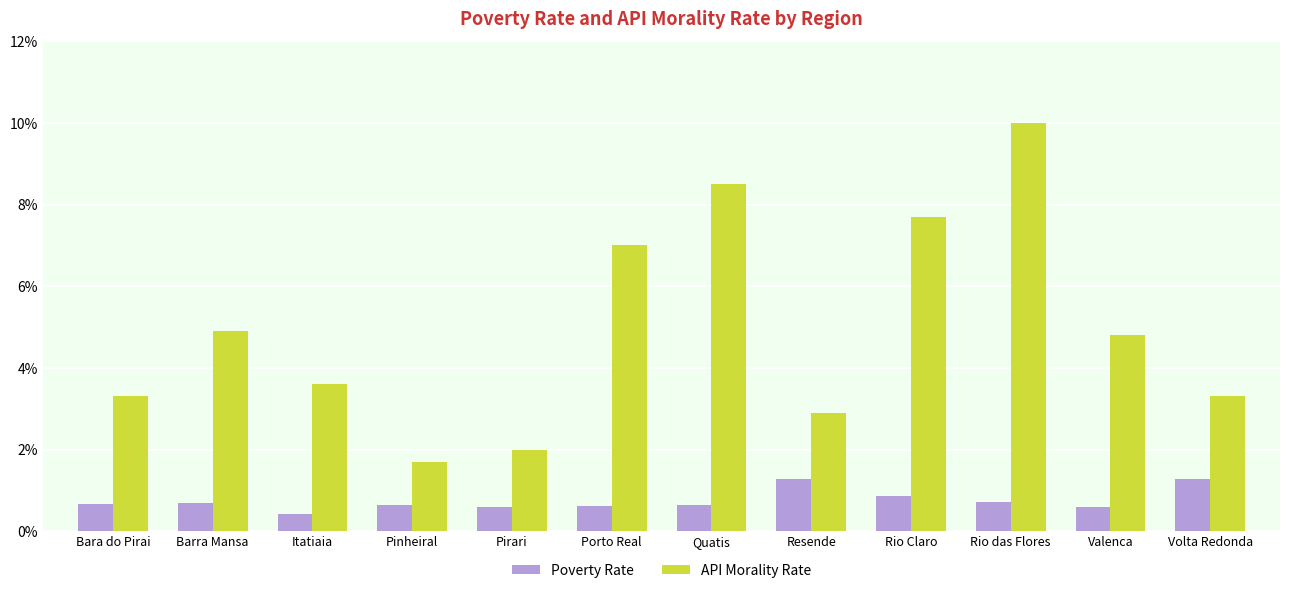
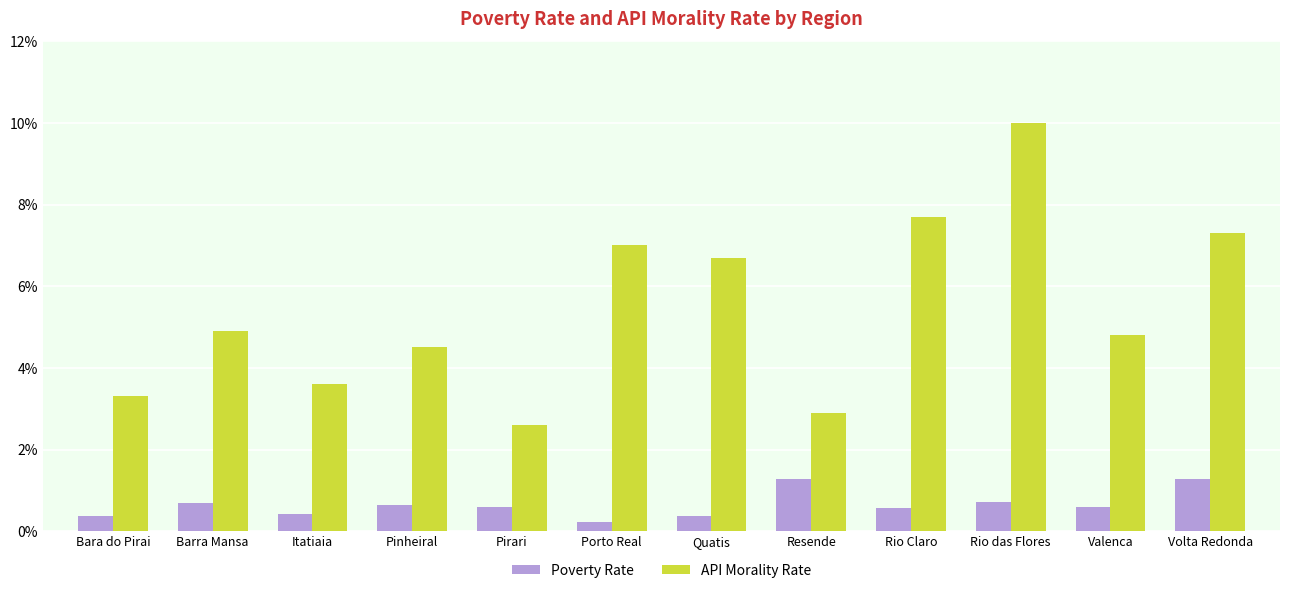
  {
    "Poverty Rate": {
-     "Bara do Pirai": "0.7%",
+     "Bara do Pirai": "0.4%",
      "Barra Mansa": "0.7%",
      "Itatiaia": "0.4%",
      "Pinheiral": "0.6%",
      "Pirari": "0.6%",
-     "Porto Real": "0.6%",
-     "Quatis": "0.6%",
+     "Porto Real": "0.2%",
+     "Quatis": "0.4%",
      "Resende": "1.3%",
-     "Rio Claro": "0.9%",
+     "Rio Claro": "0.6%",
      "Rio das Flores": "0.7%",
      "Valenca": "0.6%",
      "Volta Redonda": "1.3%"
    },
    "API Morality Rate": {
      "Bara do Pirai": "3.3%",
      "Barra Mansa": "4.9%",
      "Itatiaia": "3.6%",
-     "Pinheiral": "1.7%",
-     "Pirari": "2.0%",
+     "Pinheiral": "4.5%",
+     "Pirari": "2.6%",
      "Porto Real": "7.0%",
-     "Quatis": "8.5%",
+     "Quatis": "6.7%",
      "Resende": "2.9%",
      "Rio Claro": "7.7%",
      "Rio das Flores": "10.0%",
      "Valenca": "4.8%",
-     "Volta Redonda": "3.3%"
+     "Volta Redonda": "7.3%"
    }
  }
